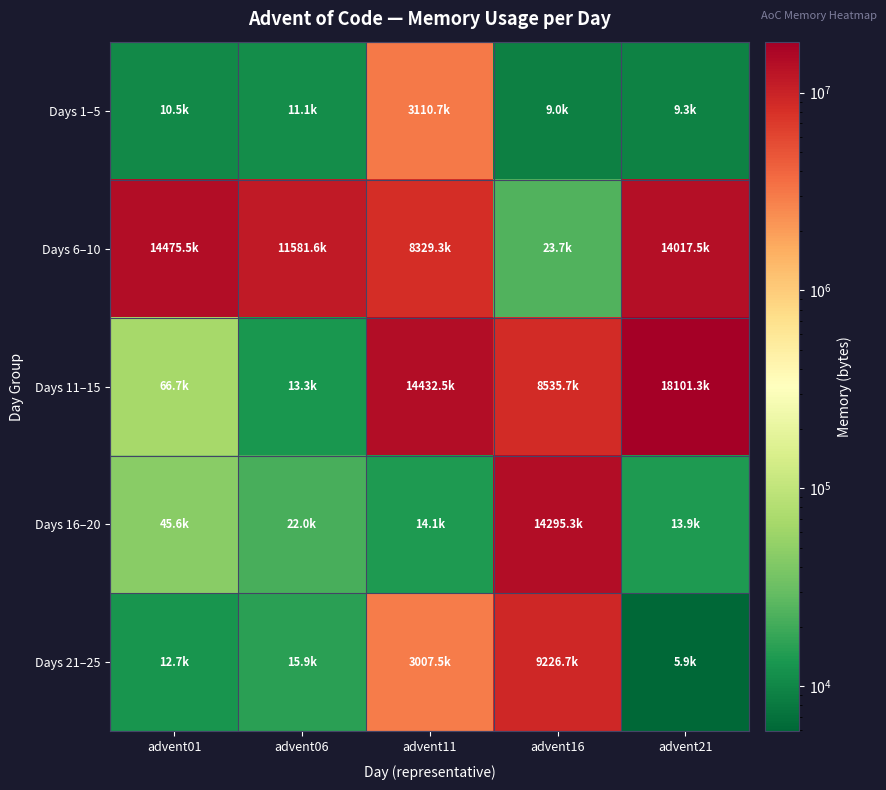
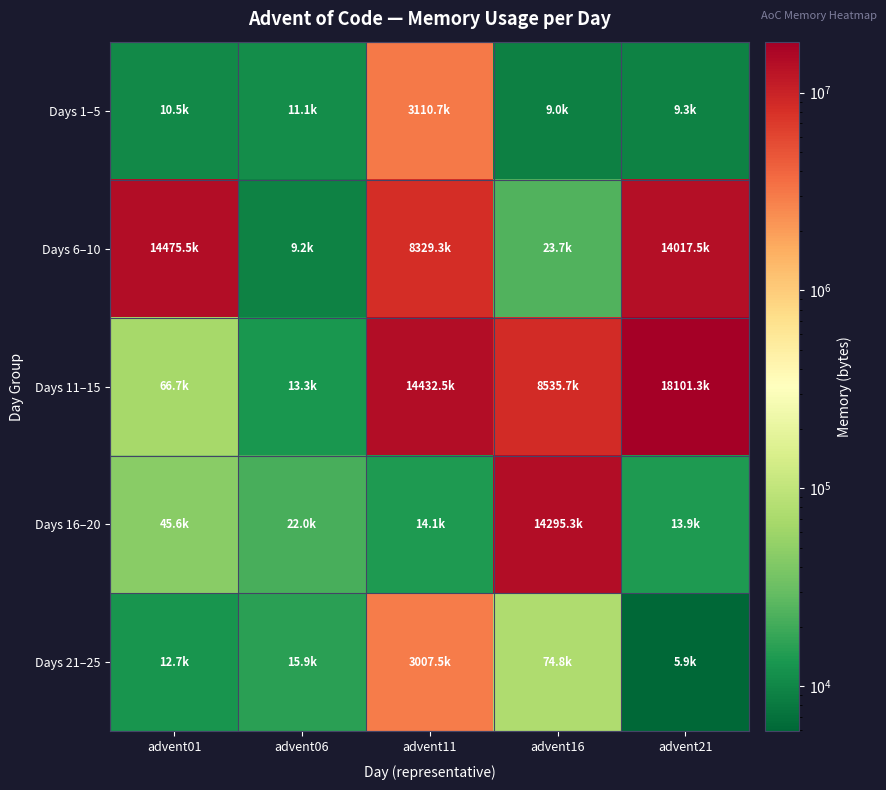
  {
    "Days 1–5": {
      "advent01": "10.5k",
      "advent06": "11.1k",
      "advent11": "3110.7k",
      "advent16": "9.0k",
      "advent21": "9.3k"
    },
    "Days 6–10": {
      "advent01": "14475.5k",
-     "advent06": "11581.6k",
+     "advent06": "9.2k",
      "advent11": "8329.3k",
      "advent16": "23.7k",
      "advent21": "14017.5k"
    },
    "Days 11–15": {
      "advent01": "66.7k",
      "advent06": "13.3k",
      "advent11": "14432.5k",
      "advent16": "8535.7k",
      "advent21": "18101.3k"
    },
    "Days 16–20": {
      "advent01": "45.6k",
      "advent06": "22.0k",
      "advent11": "14.1k",
      "advent16": "14295.3k",
      "advent21": "13.9k"
    },
    "Days 21–25": {
      "advent01": "12.7k",
      "advent06": "15.9k",
      "advent11": "3007.5k",
-     "advent16": "9226.7k",
+     "advent16": "74.8k",
      "advent21": "5.9k"
    }
  }
